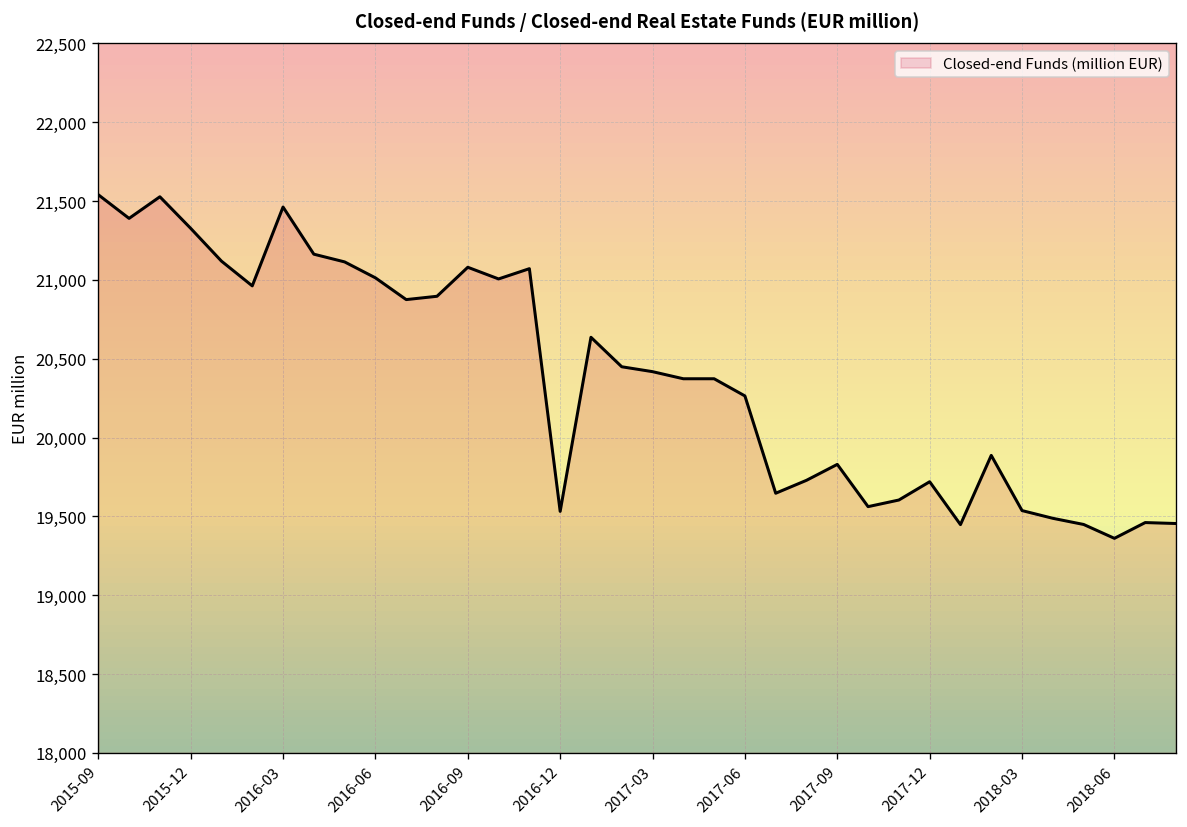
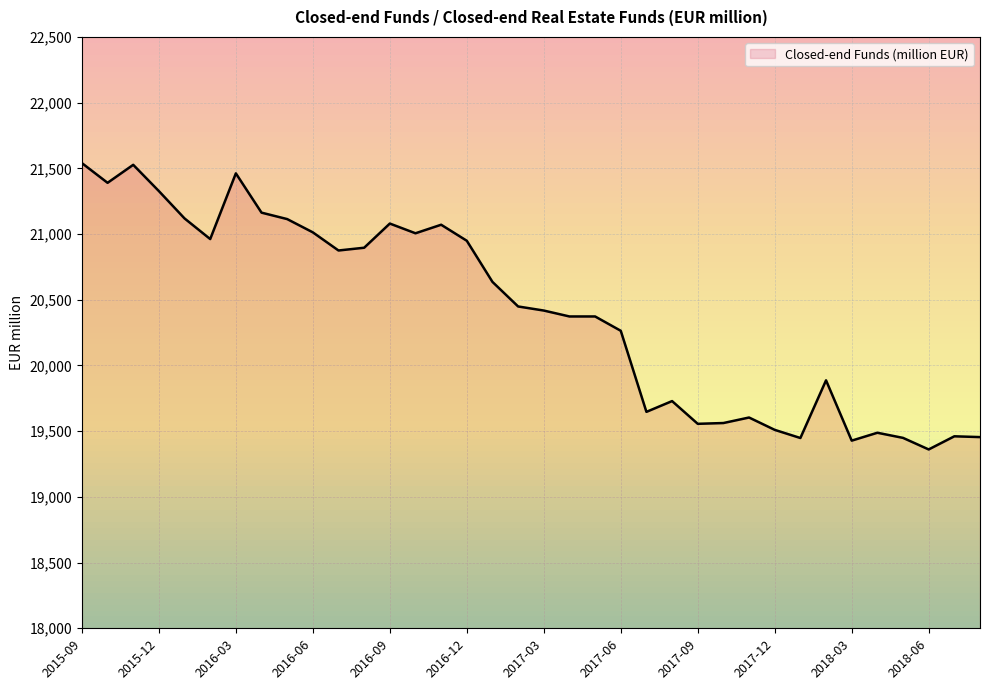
  {
    "2015-09": "21,540",
    "2015-12": "21,330",
    "2016-03": "21,460",
    "2016-06": "21,010",
    "2016-09": "21,080",
-   "2016-12": "19,530",
+   "2016-12": "20,950",
    "2017-03": "20,420",
    "2017-06": "20,260",
-   "2017-09": "19,830",
-   "2017-12": "19,720",
-   "2018-03": "19,540",
+   "2017-09": "19,560",
+   "2017-12": "19,510",
+   "2018-03": "19,430",
    "2018-06": "19,360"
  }
